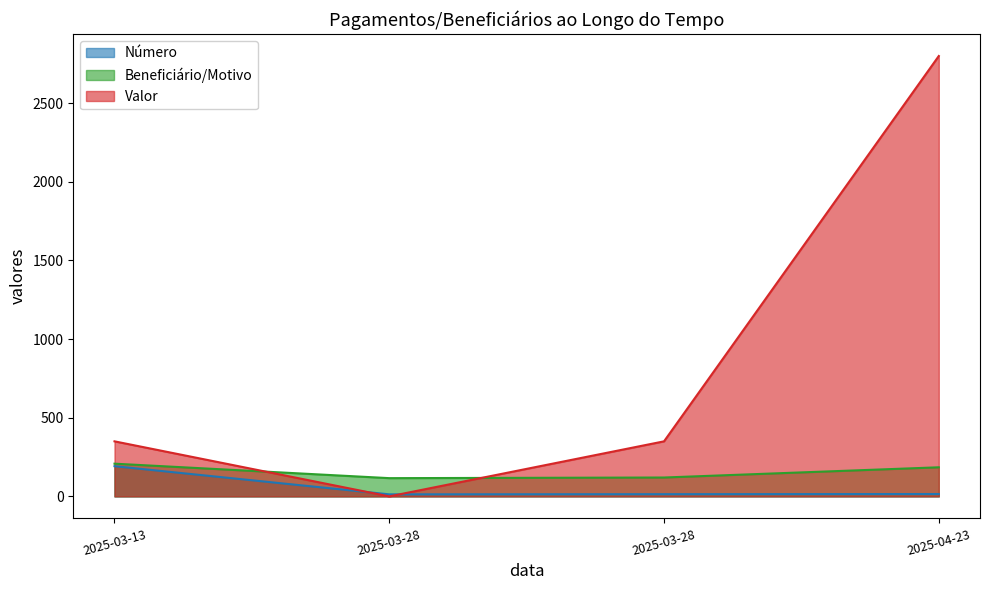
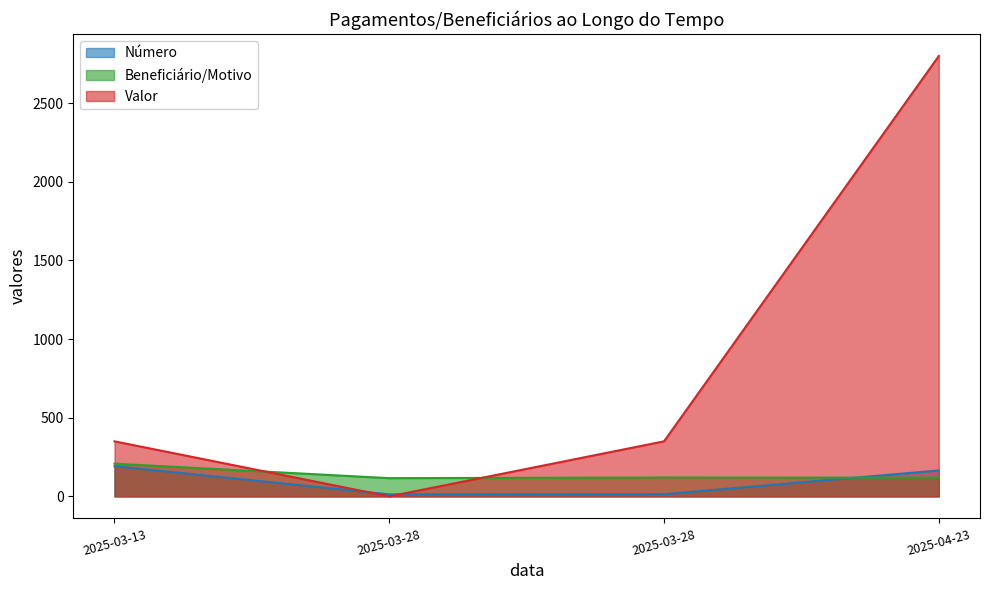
  {
    "Número": {
-     "2025-04-23": 20
+     "2025-04-23": 170
    },
    "Beneficiário/Motivo": {
-     "2025-04-23": 190
+     "2025-04-23": 120
    },
    "Valor": {
      "2025-03-13": 350,
      "2025-04-23": 2800
    }
  }
